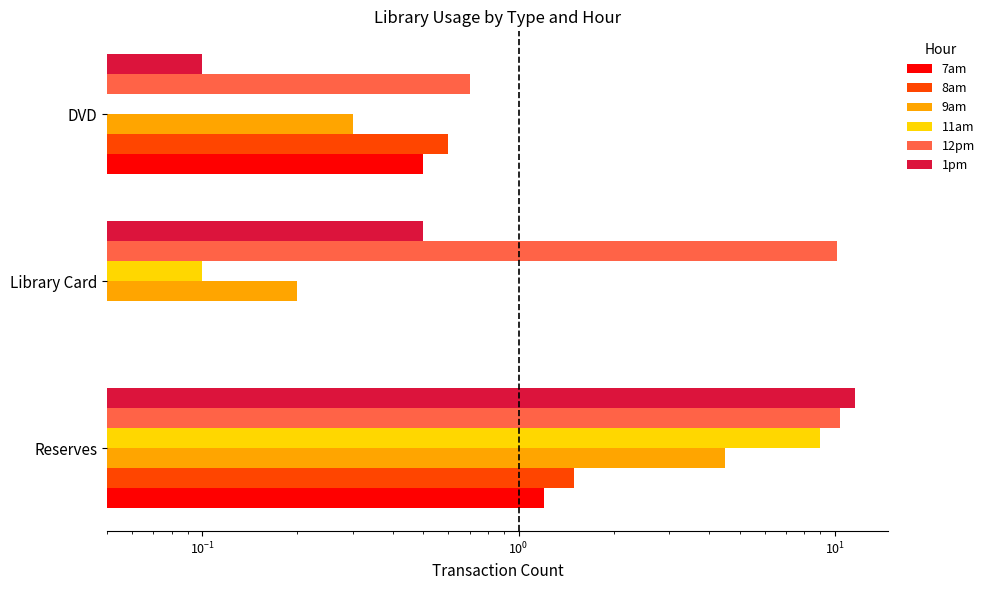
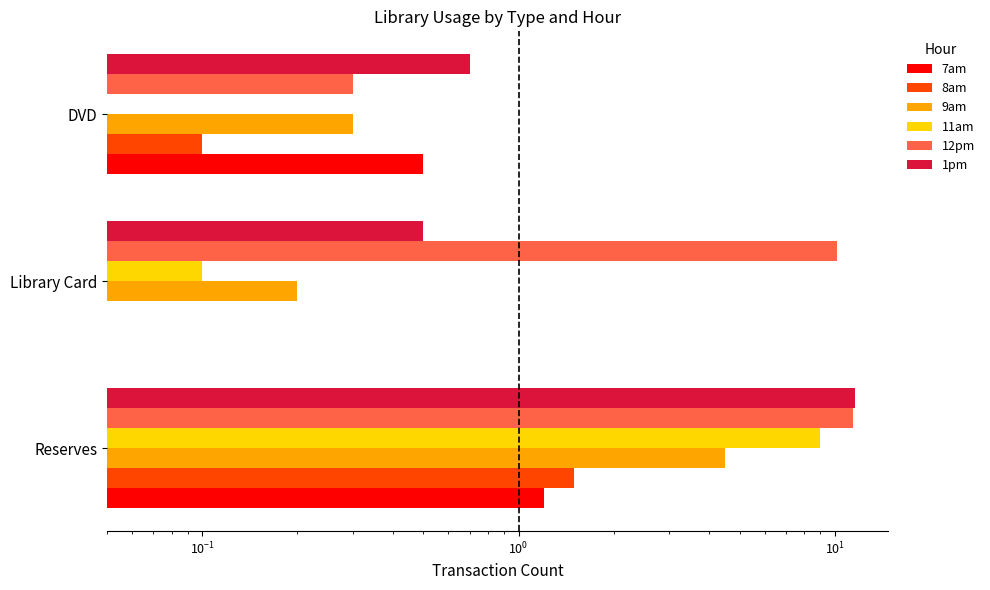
  {
    "7am": {
      "DVD": 0.5,
      "Reserves": 1.2
    },
    "8am": {
-     "DVD": 0.6,
+     "DVD": 0.1,
      "Reserves": 1.5
    },
    "12pm": {
-     "DVD": 0.7,
+     "DVD": 0.3,
      "Library Card": 10.2,
-     "Reserves": 10.4
+     "Reserves": 11.4
    },
    "1pm": {
-     "DVD": 0.1,
+     "DVD": 0.7,
      "Library Card": 0.5,
      "Reserves": 11.6
    }
  }
